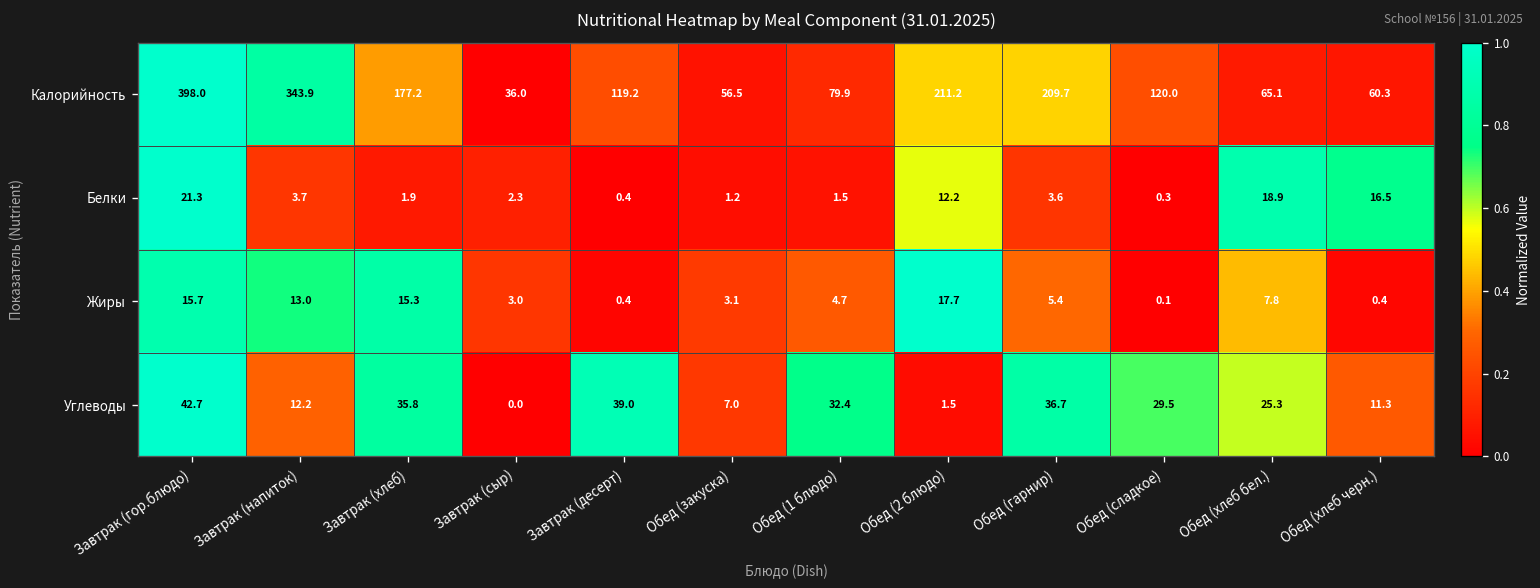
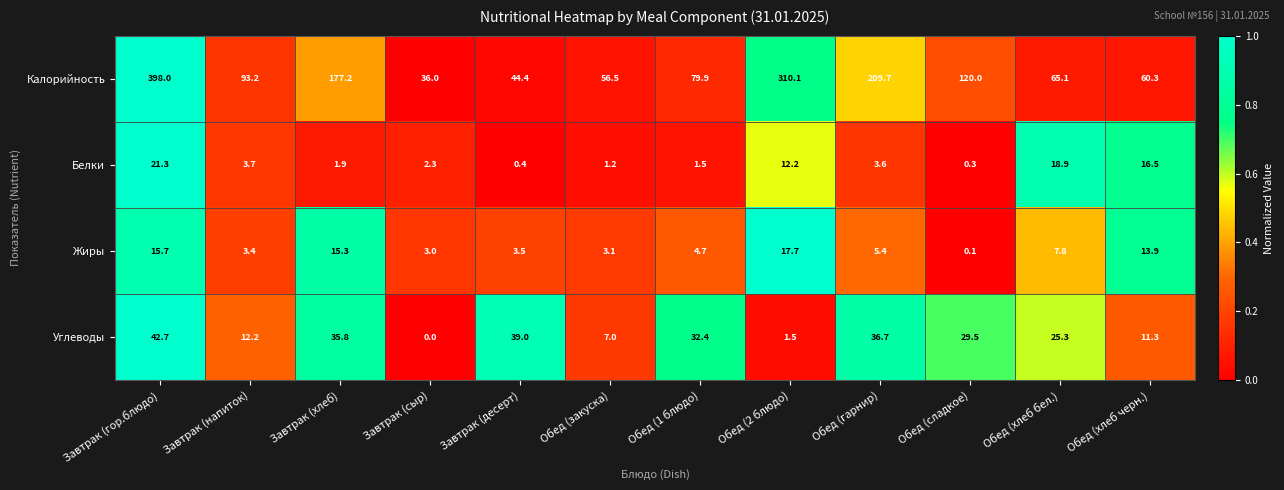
  {
    "Калорийность": {
      "Завтрак (гор.блюдо)": 398.0,
-     "Завтрак (напиток)": 343.9,
+     "Завтрак (напиток)": 93.2,
      "Завтрак (хлеб)": 177.2,
      "Завтрак (сыр)": 36.0,
-     "Завтрак (десерт)": 119.2,
+     "Завтрак (десерт)": 44.4,
      "Обед (закуска)": 56.5,
      "Обед (1 блюдо)": 79.9,
-     "Обед (2 блюдо)": 211.2,
+     "Обед (2 блюдо)": 310.1,
      "Обед (гарнир)": 209.7,
      "Обед (сладкое)": 120.0,
      "Обед (хлеб бел.)": 65.1,
      "Обед (хлеб черн.)": 60.3
    },
    "Белки": {
      "Завтрак (гор.блюдо)": 21.3,
      "Завтрак (напиток)": 3.7,
      "Завтрак (хлеб)": 1.9,
      "Завтрак (сыр)": 2.3,
      "Завтрак (десерт)": 0.4,
      "Обед (закуска)": 1.2,
      "Обед (1 блюдо)": 1.5,
      "Обед (2 блюдо)": 12.2,
      "Обед (гарнир)": 3.6,
      "Обед (сладкое)": 0.3,
      "Обед (хлеб бел.)": 18.9,
      "Обед (хлеб черн.)": 16.5
    },
    "Жиры": {
      "Завтрак (гор.блюдо)": 15.7,
-     "Завтрак (напиток)": 13.0,
+     "Завтрак (напиток)": 3.4,
      "Завтрак (хлеб)": 15.3,
      "Завтрак (сыр)": 3.0,
-     "Завтрак (десерт)": 0.4,
+     "Завтрак (десерт)": 3.5,
      "Обед (закуска)": 3.1,
      "Обед (1 блюдо)": 4.7,
      "Обед (2 блюдо)": 17.7,
      "Обед (гарнир)": 5.4,
      "Обед (сладкое)": 0.1,
      "Обед (хлеб бел.)": 7.8,
-     "Обед (хлеб черн.)": 0.4
+     "Обед (хлеб черн.)": 13.9
    },
    "Углеводы": {
      "Завтрак (гор.блюдо)": 42.7,
      "Завтрак (напиток)": 12.2,
      "Завтрак (хлеб)": 35.8,
      "Завтрак (сыр)": 0.0,
      "Завтрак (десерт)": 39.0,
      "Обед (закуска)": 7.0,
      "Обед (1 блюдо)": 32.4,
      "Обед (2 блюдо)": 1.5,
      "Обед (гарнир)": 36.7,
      "Обед (сладкое)": 29.5,
      "Обед (хлеб бел.)": 25.3,
      "Обед (хлеб черн.)": 11.3
    }
  }
